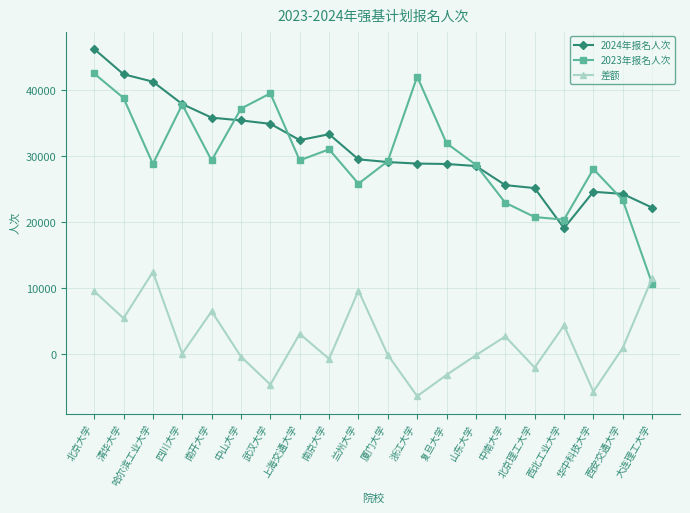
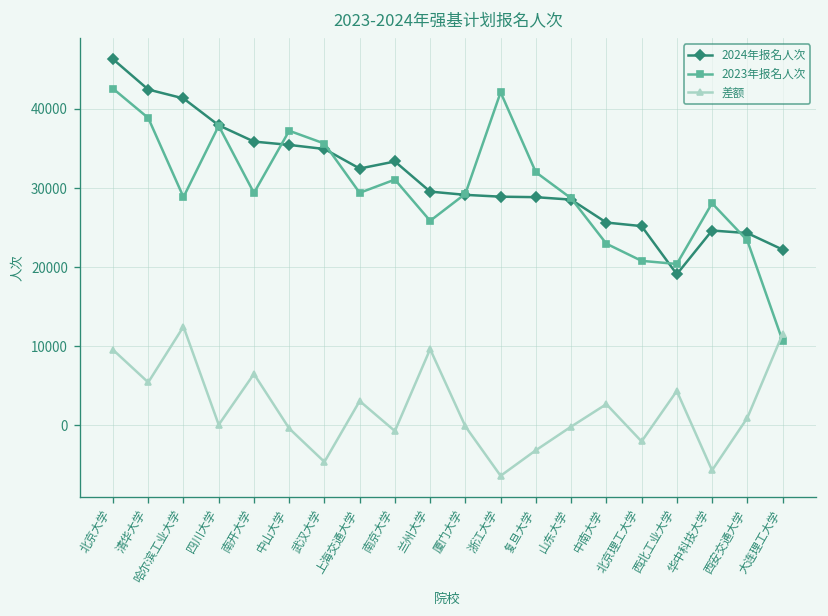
  {
    "2024年报名人次": {
      "北京大学": 46000,
      "清华大学": 42000,
      "哈尔滨工业大学": 41000,
      "南开大学": 36000,
      "中山大学": 35000,
      "武汉大学": 35000,
      "上海交通大学": 32000,
      "南京大学": 33000,
      "兰州大学": 30000,
      "浙江大学": 29000,
      "复旦大学": 29000,
      "中南大学": 26000,
      "北京理工大学": 25000,
      "西北工业大学": 19000,
      "华中科技大学": 25000,
      "西安交通大学": 24000,
      "大连理工大学": 22000
    },
    "2023年报名人次": {
      "北京大学": 43000,
      "清华大学": 39000,
      "哈尔滨工业大学": 29000,
      "南开大学": 29000,
      "中山大学": 37000,
-     "武汉大学": 40000,
+     "武汉大学": 36000,
      "上海交通大学": 29000,
      "南京大学": 31000,
      "兰州大学": 26000,
      "浙江大学": 42000,
      "复旦大学": 32000,
      "中南大学": 23000,
      "北京理工大学": 21000,
      "西北工业大学": 20000,
      "华中科技大学": 28000,
      "西安交通大学": 23000,
      "大连理工大学": 11000
    },
    "差额": {
      "北京大学": 10000,
      "清华大学": 5000,
      "哈尔滨工业大学": 12000,
      "四川大学": 0,
      "南开大学": 6000,
      "中山大学": 0,
      "武汉大学": -5000,
      "上海交通大学": 3000,
      "南京大学": -1000,
      "兰州大学": 10000,
      "厦门大学": 0,
      "浙江大学": -6000,
      "复旦大学": -3000,
      "山东大学": 0,
      "中南大学": 3000,
      "北京理工大学": -2000,
      "西北工业大学": 4000,
      "华中科技大学": -6000,
      "西安交通大学": 1000,
      "大连理工大学": 12000
    }
  }
